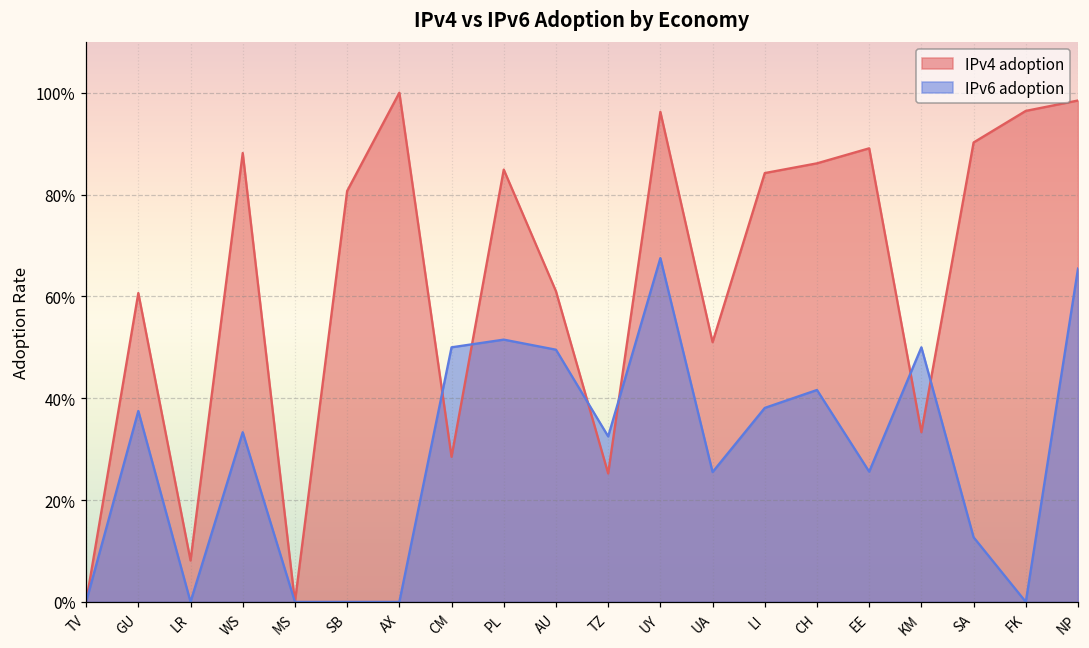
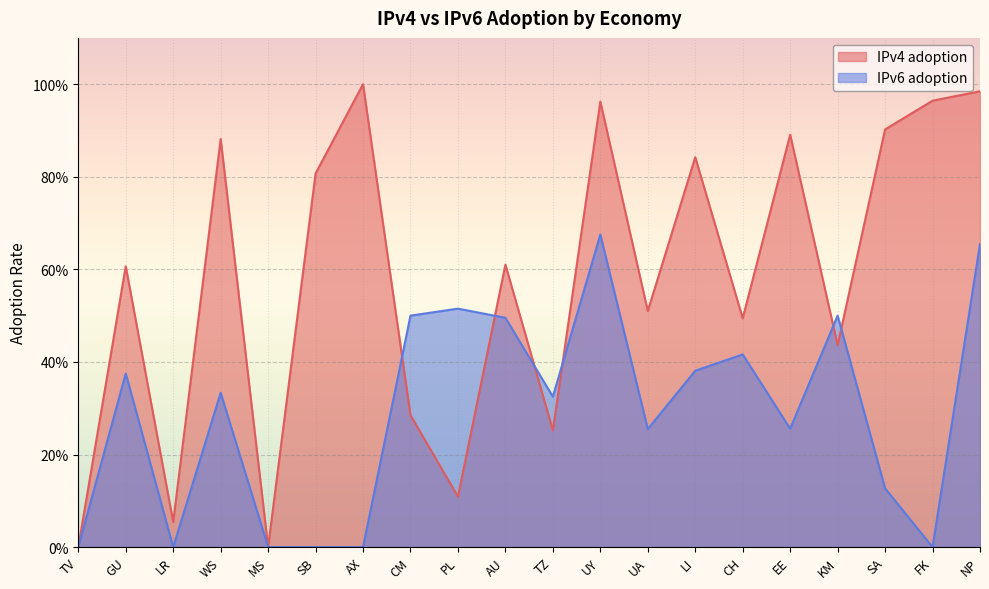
  {
    "IPv4 adoption": {
      "GU": "61%",
-     "LR": "8%",
+     "LR": "5%",
      "WS": "88%",
      "SB": "81%",
      "AX": "100%",
      "CM": "28%",
-     "PL": "85%",
+     "PL": "11%",
      "AU": "61%",
      "TZ": "25%",
      "UY": "96%",
      "UA": "51%",
      "LI": "84%",
-     "CH": "86%",
+     "CH": "49%",
      "EE": "89%",
-     "KM": "33%",
+     "KM": "44%",
      "SA": "90%",
      "FK": "96%",
      "NP": "98%"
    },
    "IPv6 adoption": {
      "GU": "38%",
      "LR": "0%",
      "WS": "33%",
      "SB": "0%",
      "AX": "0%",
      "CM": "50%",
      "PL": "52%",
      "AU": "50%",
      "TZ": "33%",
      "UY": "68%",
      "UA": "26%",
      "LI": "38%",
      "CH": "42%",
      "EE": "26%",
      "KM": "50%",
      "SA": "13%",
      "FK": "0%",
      "NP": "65%"
    }
  }
